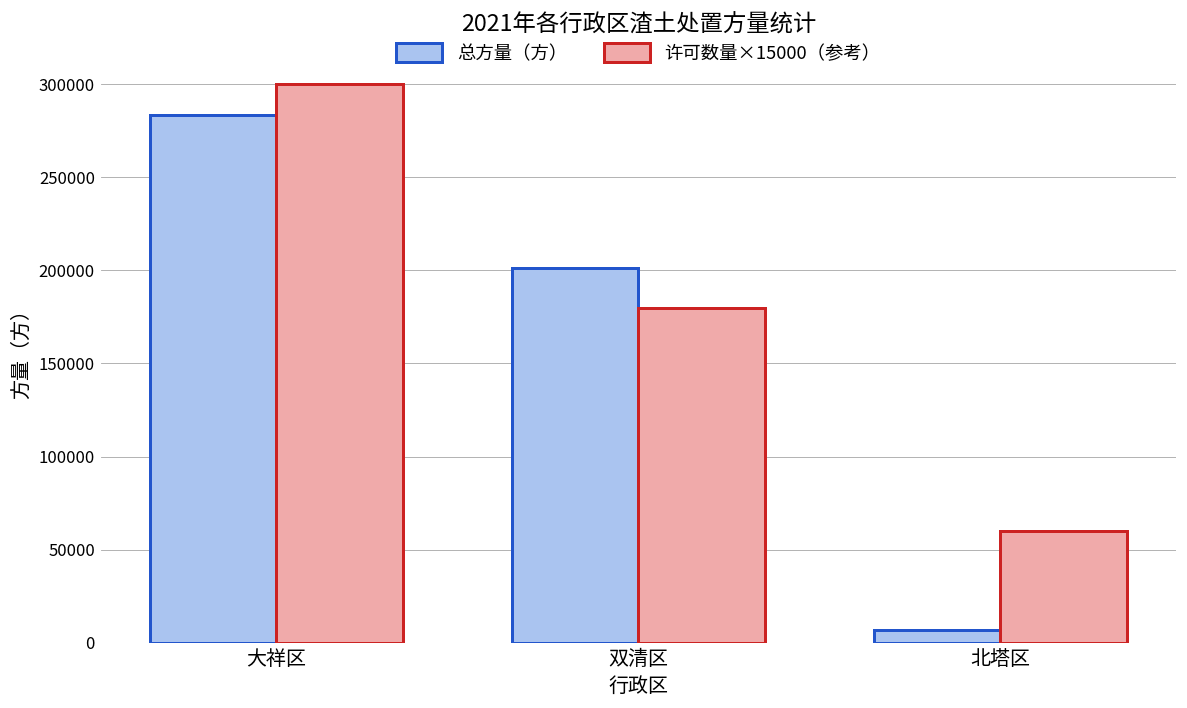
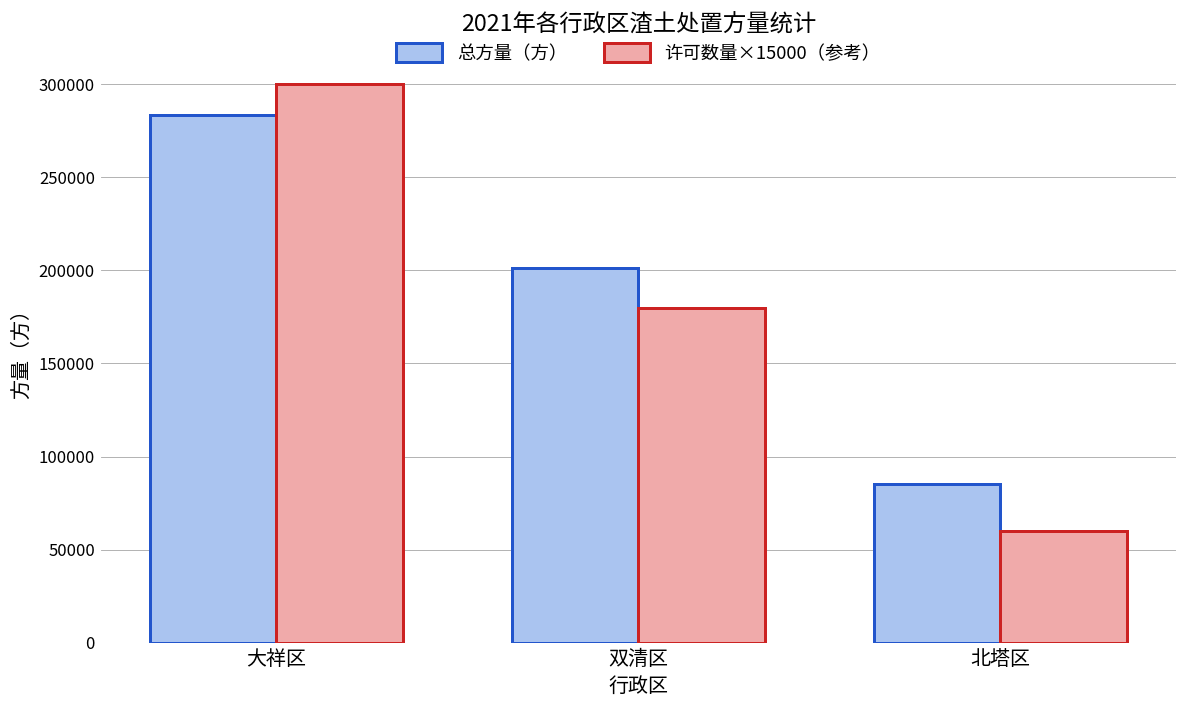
  {
    "总方量（方）": {
      "大祥区": 283000,
      "双清区": 201000,
-     "北塔区": 7000
+     "北塔区": 85000
    },
    "许可数量×15000（参考）": {
      "大祥区": 300000,
      "双清区": 180000,
      "北塔区": 60000
    }
  }
